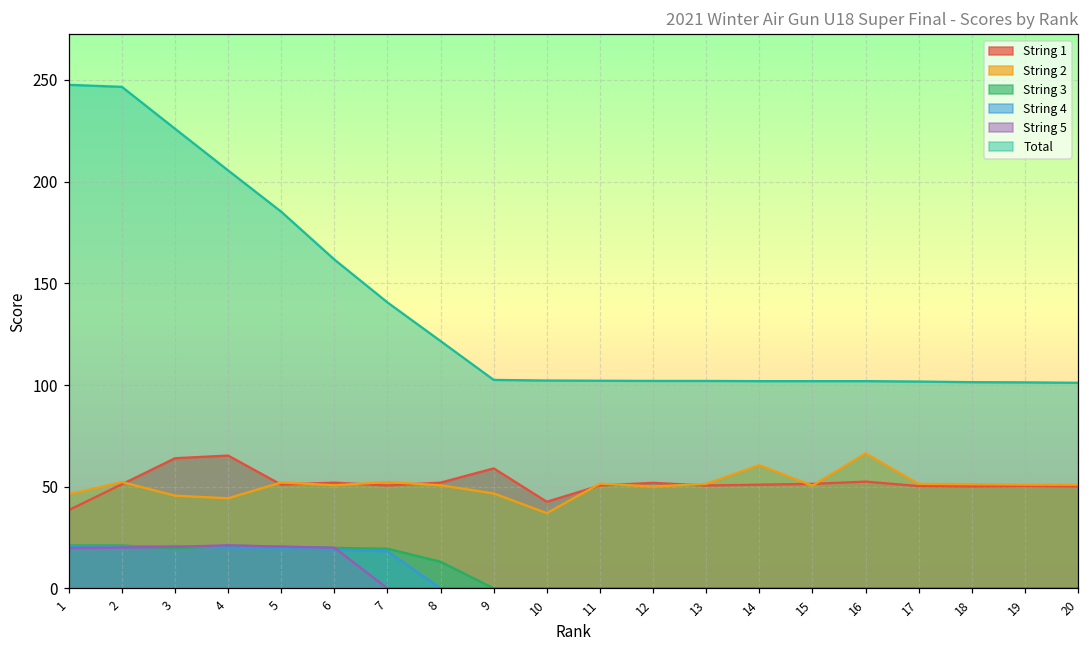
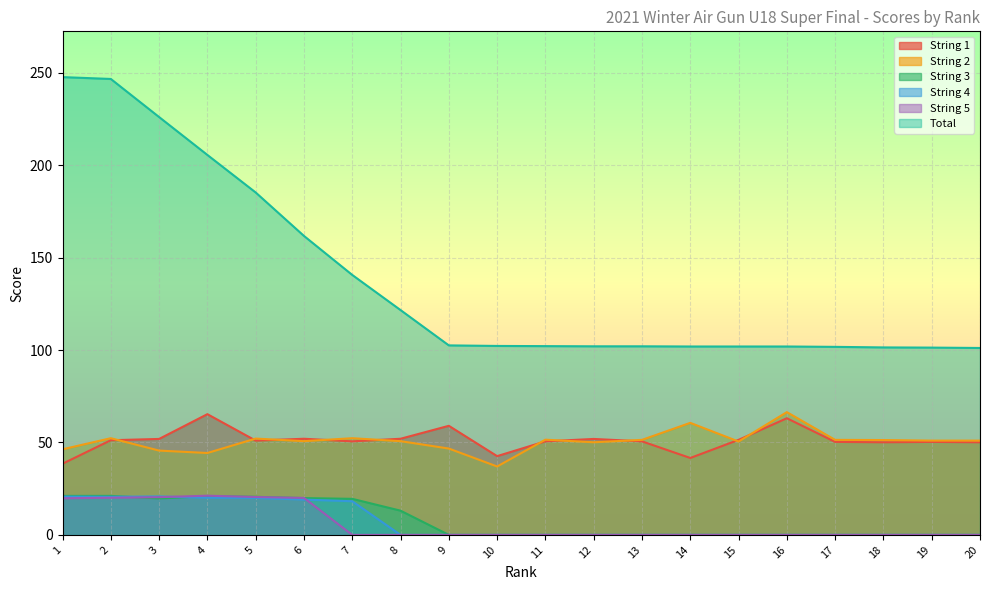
  {
    "String 1": {
      "1": 39,
-     "3": 64,
+     "3": 52,
      "4": 65,
      "7": 51,
      "9": 59,
      "10": 43,
      "12": 52,
-     "14": 51,
-     "16": 53
+     "14": 42,
+     "16": 63
    },
    "String 2": {
      "1": 46,
      "3": 46,
      "4": 44,
      "7": 52,
      "9": 47,
      "10": 37,
      "12": 50,
      "14": 61,
      "16": 66
    },
    "String 3": {
      "8": 13
    },
    "String 5": {
      "7": 0
    }
  }
